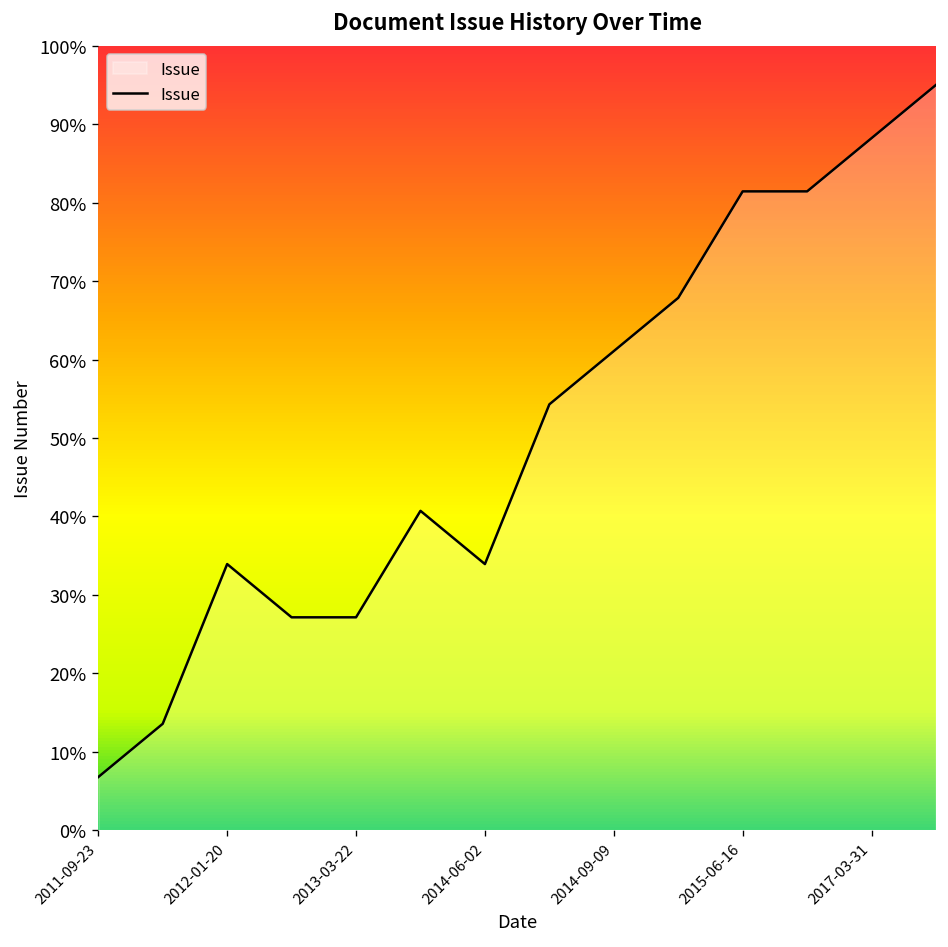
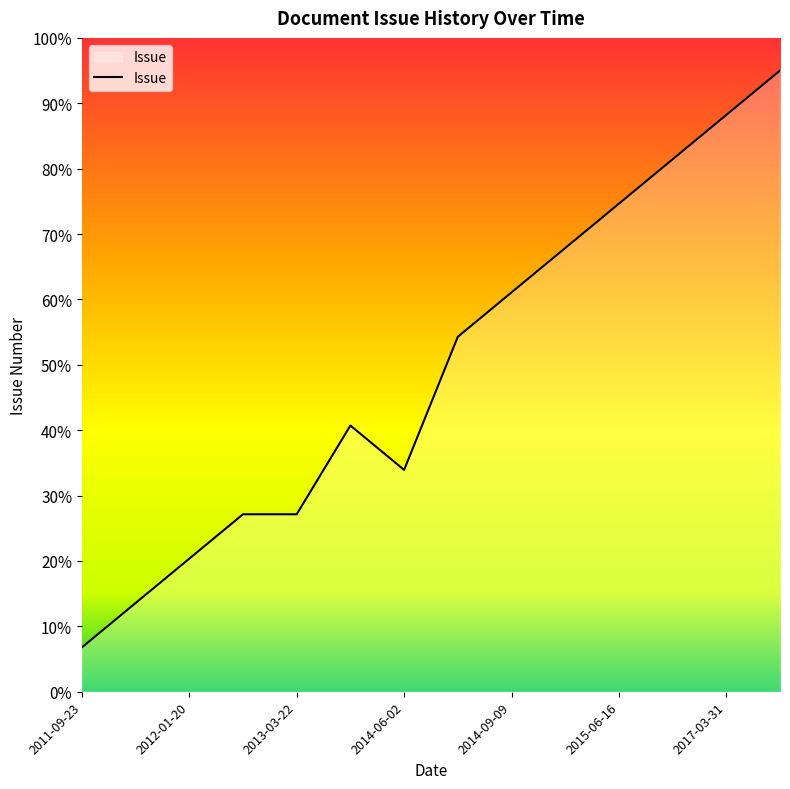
  {
    "2011-09-23": "7%",
-   "2012-01-20": "34%",
+   "2012-01-20": "20%",
    "2013-03-22": "27%",
    "2014-06-02": "34%",
    "2014-09-09": "61%",
-   "2015-06-16": "81%",
+   "2015-06-16": "75%",
    "2017-03-31": "88%"
  }
